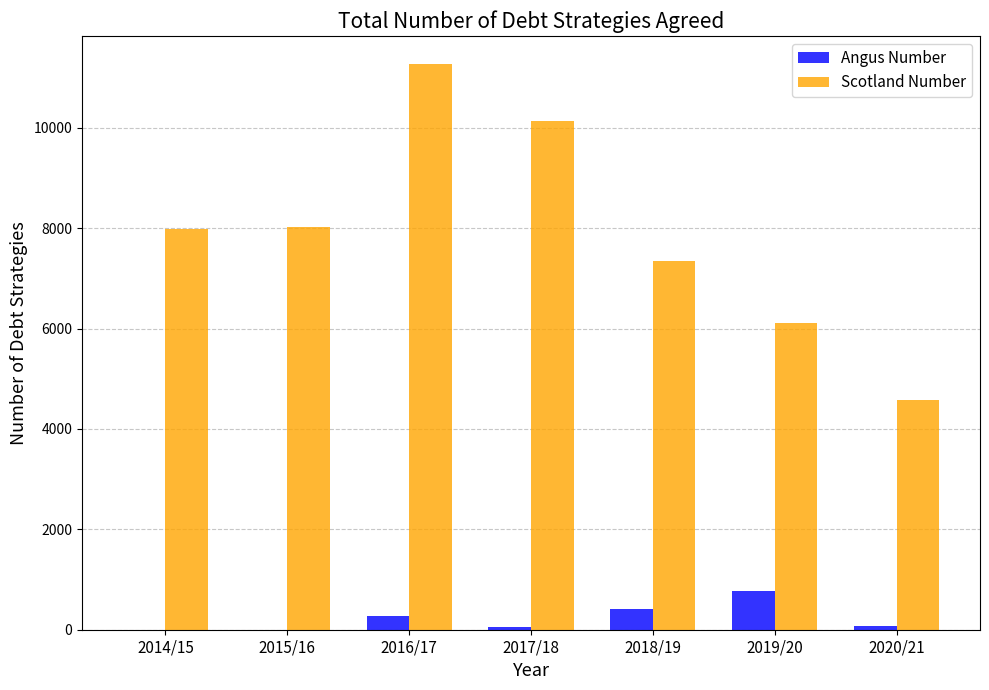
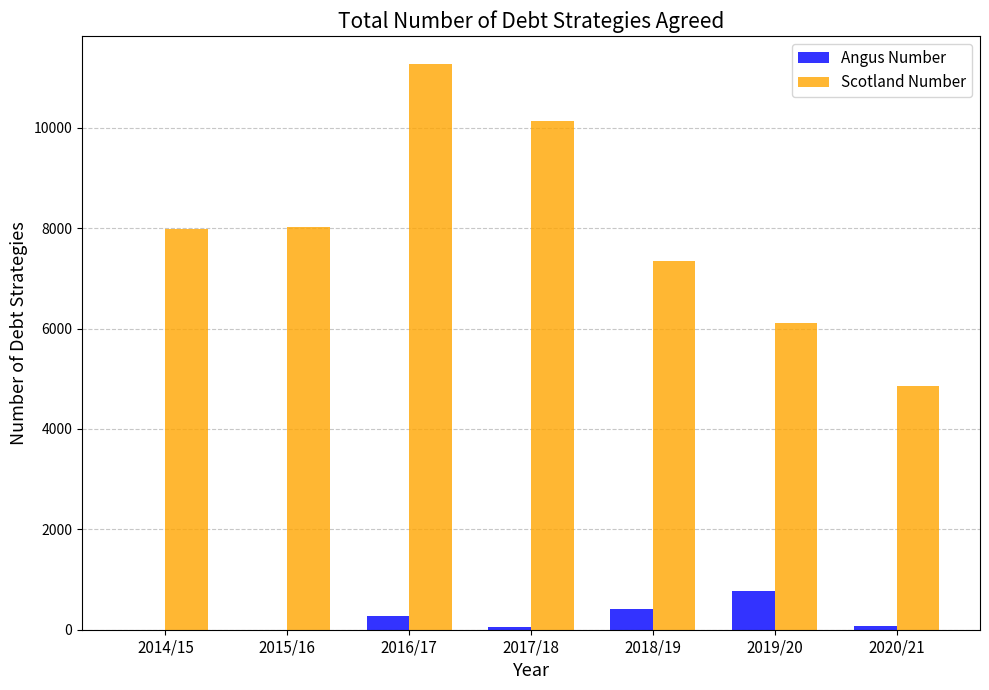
  {
    "Angus Number": {
      "2014/15": 0,
      "2015/16": 0,
      "2016/17": 300,
      "2017/18": 100,
      "2018/19": 400,
      "2019/20": 800,
      "2020/21": 100
    },
    "Scotland Number": {
      "2014/15": 8000,
      "2015/16": 8000,
      "2016/17": 11300,
      "2017/18": 10100,
      "2018/19": 7400,
      "2019/20": 6100,
-     "2020/21": 4600
+     "2020/21": 4900
    }
  }
